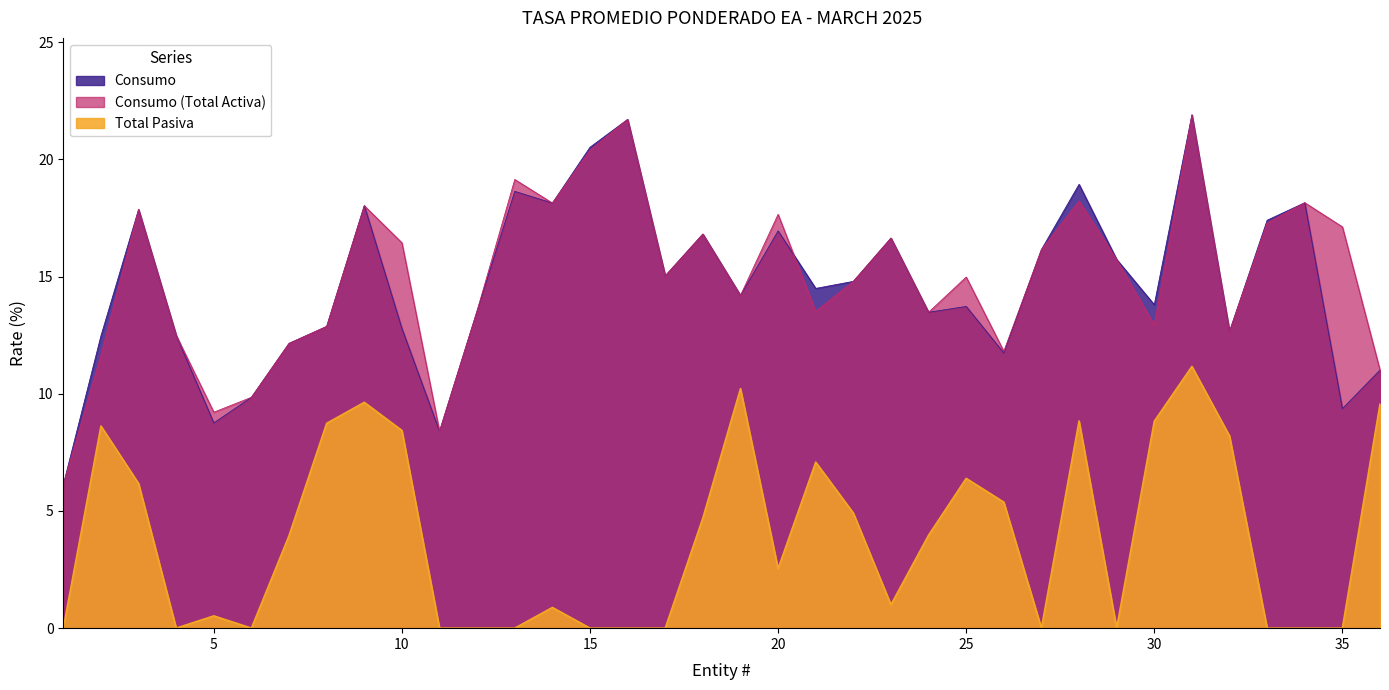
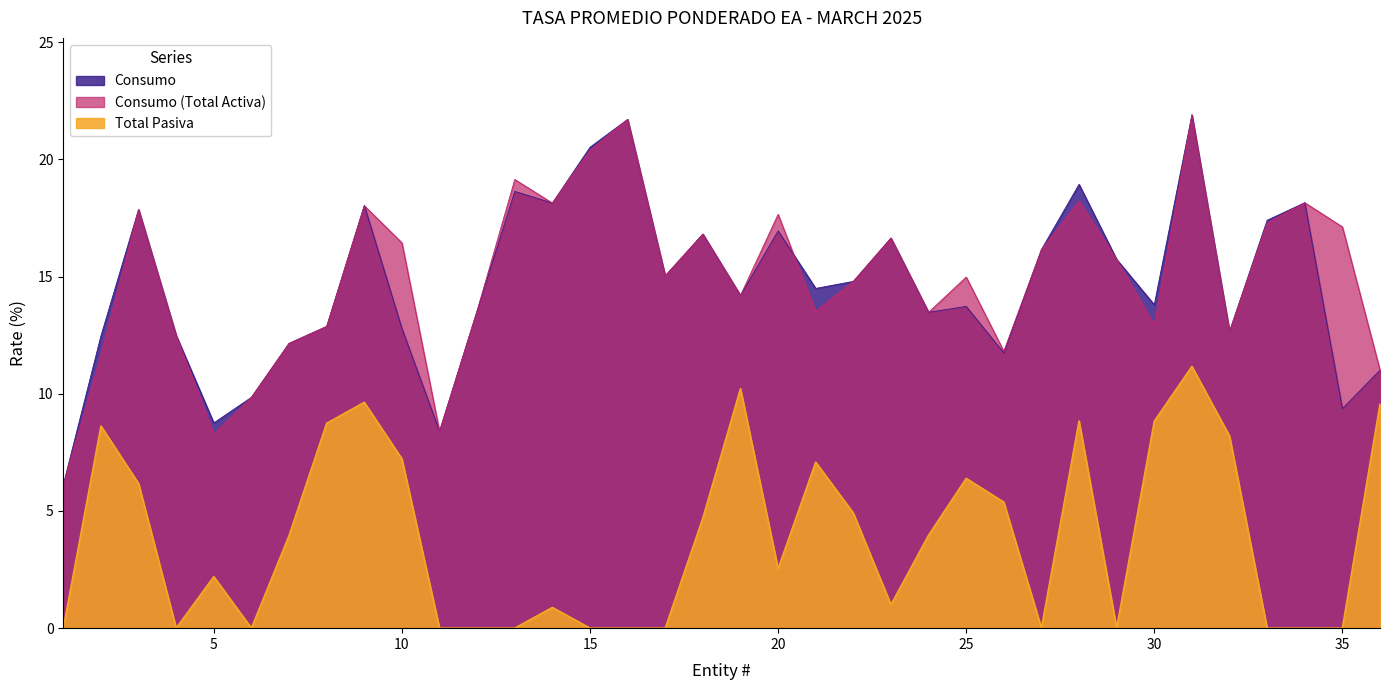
  {
    "Consumo": {
      "5": 8.8,
      "10": 12.8,
      "15": 20.5,
      "20": 16.9,
      "25": 13.7,
      "30": 13.8,
      "35": 9.4
    },
    "Consumo (Total Activa)": {
-     "5": 9.2,
+     "5": 8.3,
      "10": 16.4,
      "15": 20.4,
      "20": 17.7,
      "25": 15.0,
      "30": 12.9,
      "35": 17.1
    },
    "Total Pasiva": {
-     "5": 0.5,
-     "10": 8.4,
+     "5": 2.2,
+     "10": 7.2,
      "15": 0.0,
      "20": 2.5,
      "25": 6.4,
      "30": 8.8,
      "35": 0.0
    }
  }
